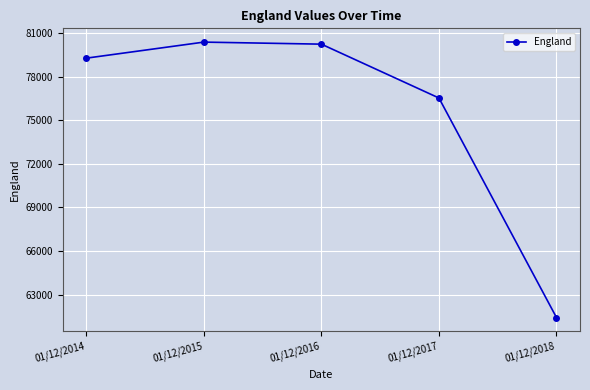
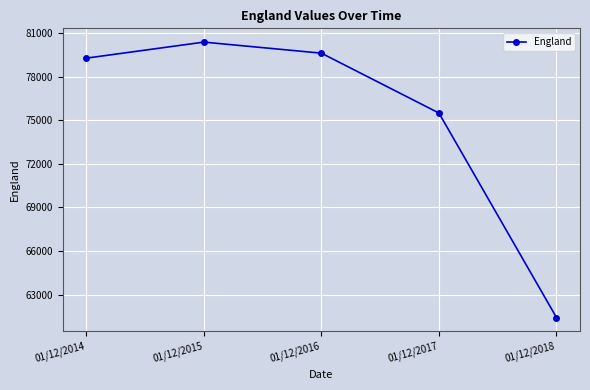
  {
    "01/12/2014": 79300,
    "01/12/2015": 80400,
-   "01/12/2016": 80200,
-   "01/12/2017": 76500,
+   "01/12/2016": 79600,
+   "01/12/2017": 75500,
    "01/12/2018": 61400
  }
